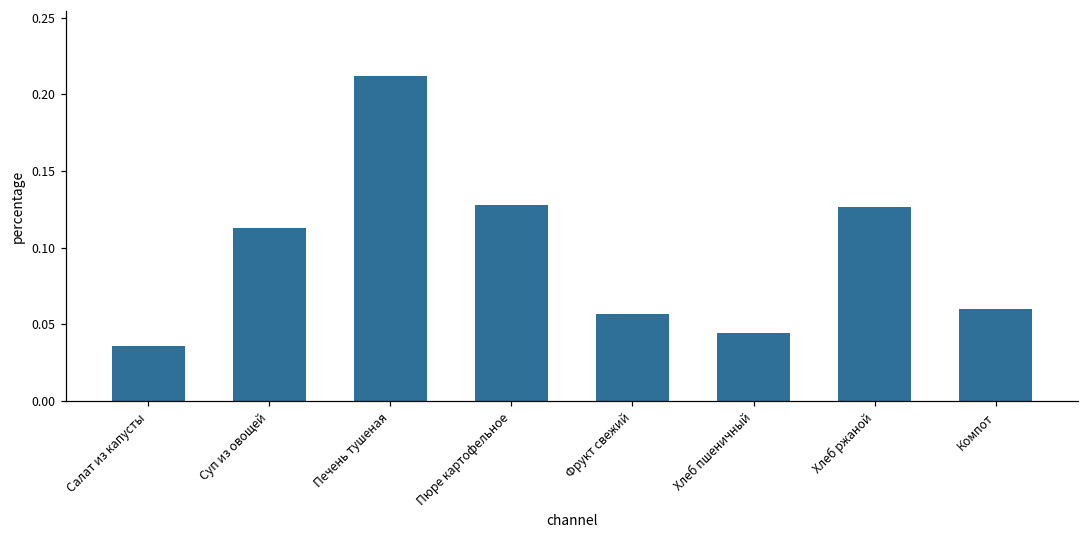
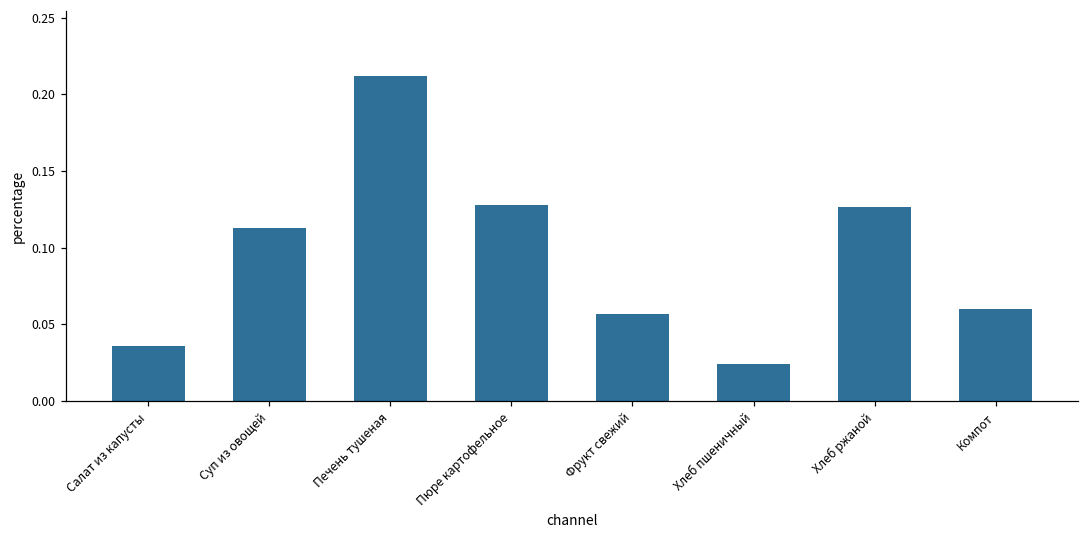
  {
    "Салат из капусты": 0.036,
    "Суп из овощей": 0.113,
    "Печень тушеная": 0.212,
    "Пюре картофельное": 0.128,
    "Фрукт свежий": 0.056,
-   "Хлеб пшеничный": 0.045,
+   "Хлеб пшеничный": 0.024,
    "Хлеб ржаной": 0.127,
    "Компот": 0.060
  }
